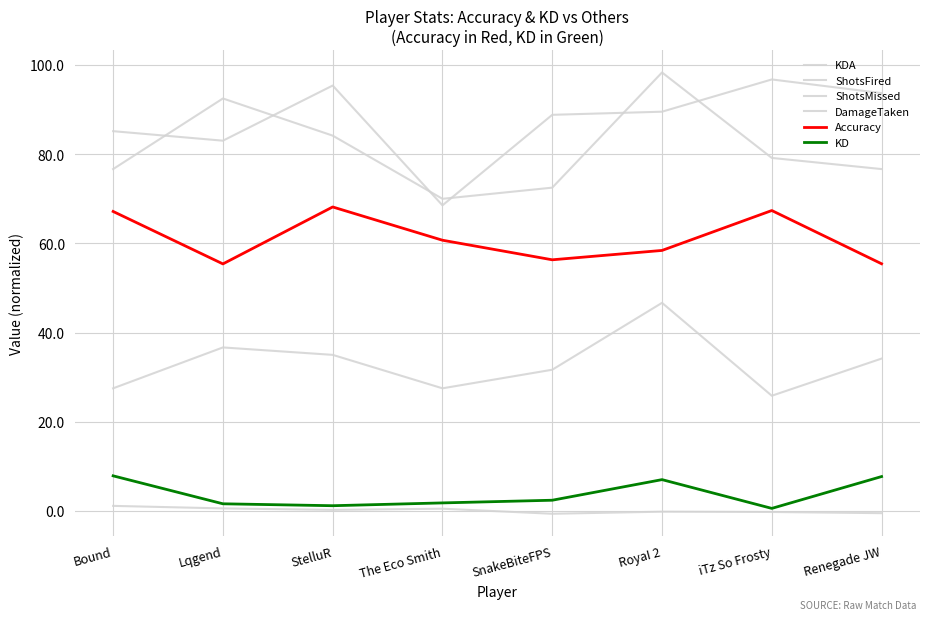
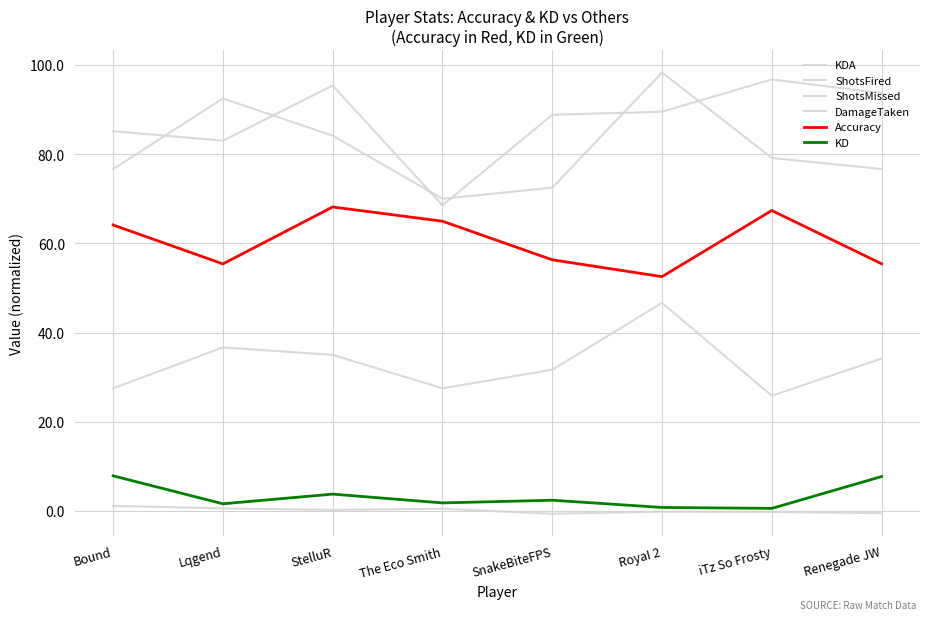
  {
    "Accuracy": {
-     "Bound": 67,
+     "Bound": 64,
      "Lqgend": 55,
      "StelluR": 68,
-     "The Eco Smith": 61,
+     "The Eco Smith": 65,
      "SnakeBiteFPS": 56,
-     "RoyaI 2": 58,
+     "RoyaI 2": 53,
      "iTz So Frosty": 67,
      "Renegade JW": 55
    },
    "KD": {
      "Bound": 8,
      "Lqgend": 2,
-     "StelluR": 1,
+     "StelluR": 4,
      "The Eco Smith": 2,
      "SnakeBiteFPS": 2,
-     "RoyaI 2": 7,
+     "RoyaI 2": 1,
      "iTz So Frosty": 1,
      "Renegade JW": 8
    }
  }
